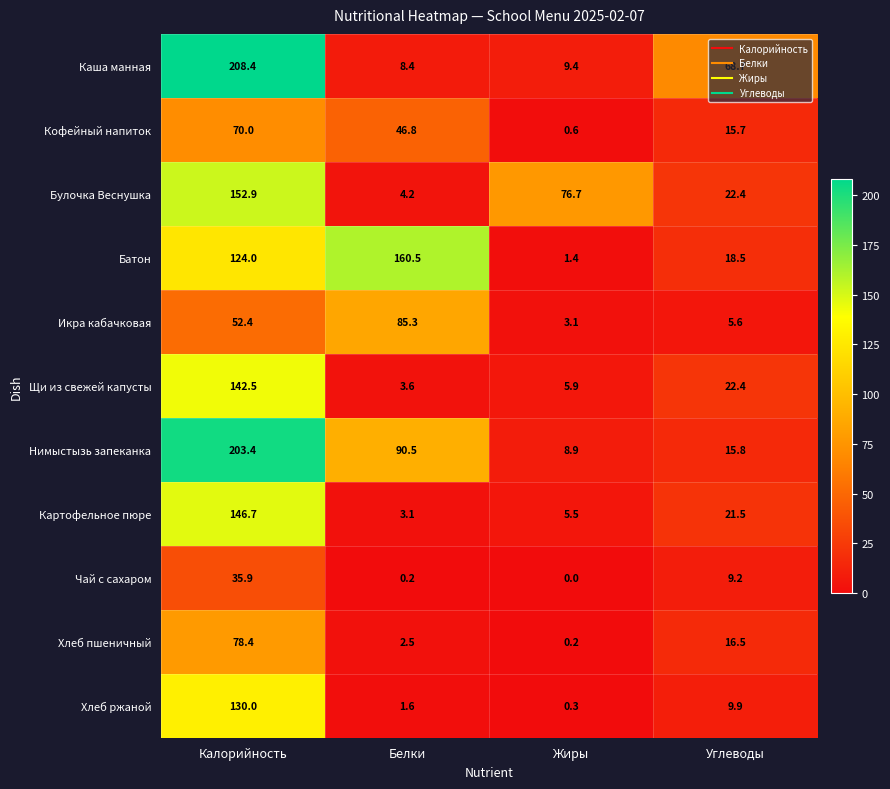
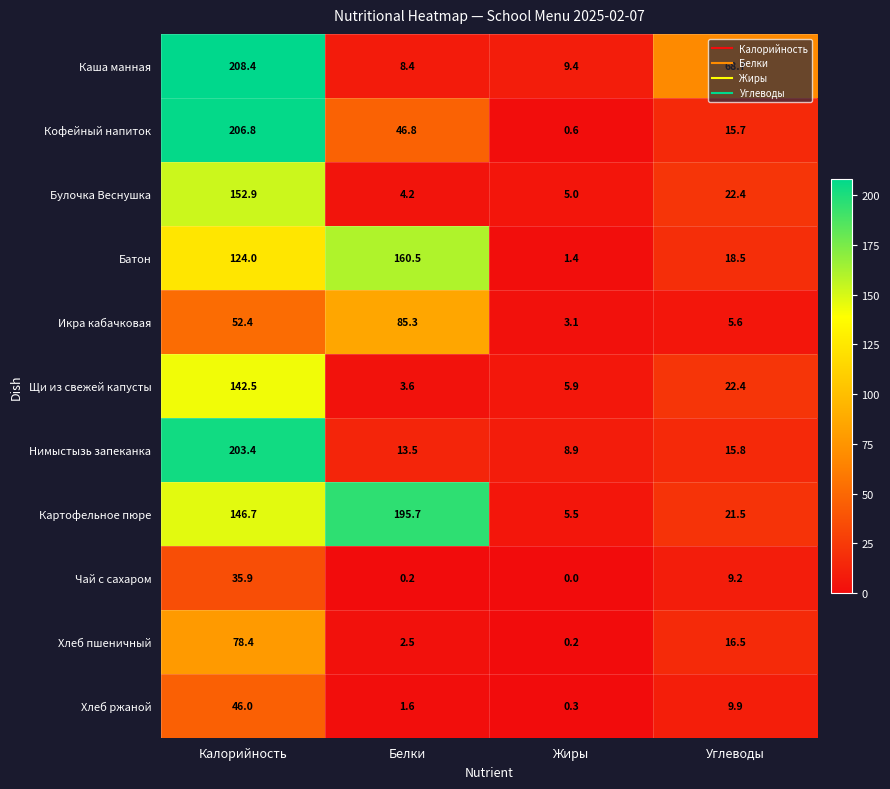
  {
    "Каша манная": {
      "Калорийность": 208.4,
      "Белки": 8.4,
      "Жиры": 9.4
    },
    "Кофейный напиток": {
-     "Калорийность": 70.0,
+     "Калорийность": 206.8,
      "Белки": 46.8,
      "Жиры": 0.6,
      "Углеводы": 15.7
    },
    "Булочка Веснушка": {
      "Калорийность": 152.9,
      "Белки": 4.2,
-     "Жиры": 76.7,
+     "Жиры": 5.0,
      "Углеводы": 22.4
    },
    "Батон": {
      "Калорийность": 124.0,
      "Белки": 160.5,
      "Жиры": 1.4,
      "Углеводы": 18.5
    },
    "Икра кабачковая": {
      "Калорийность": 52.4,
      "Белки": 85.3,
      "Жиры": 3.1,
      "Углеводы": 5.6
    },
    "Щи из свежей капусты": {
      "Калорийность": 142.5,
      "Белки": 3.6,
      "Жиры": 5.9,
      "Углеводы": 22.4
    },
    "Нимыстызь запеканка": {
      "Калорийность": 203.4,
-     "Белки": 90.5,
+     "Белки": 13.5,
      "Жиры": 8.9,
      "Углеводы": 15.8
    },
    "Картофельное пюре": {
      "Калорийность": 146.7,
-     "Белки": 3.1,
+     "Белки": 195.7,
      "Жиры": 5.5,
      "Углеводы": 21.5
    },
    "Чай с сахаром": {
      "Калорийность": 35.9,
      "Белки": 0.2,
      "Жиры": 0.0,
      "Углеводы": 9.2
    },
    "Хлеб пшеничный": {
      "Калорийность": 78.4,
      "Белки": 2.5,
      "Жиры": 0.2,
      "Углеводы": 16.5
    },
    "Хлеб ржаной": {
-     "Калорийность": 130.0,
+     "Калорийность": 46.0,
      "Белки": 1.6,
      "Жиры": 0.3,
      "Углеводы": 9.9
    }
  }
